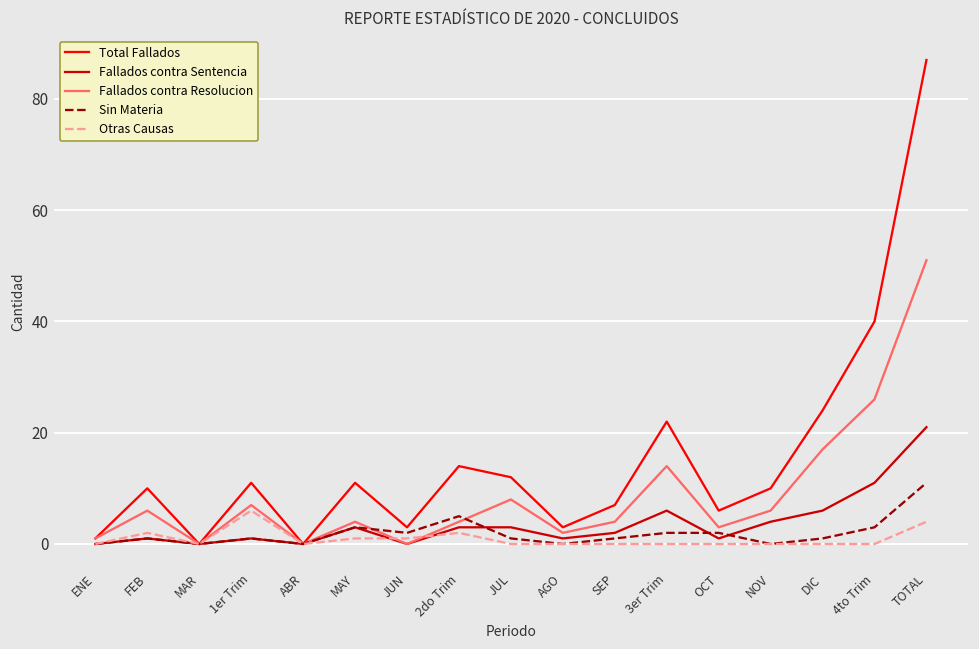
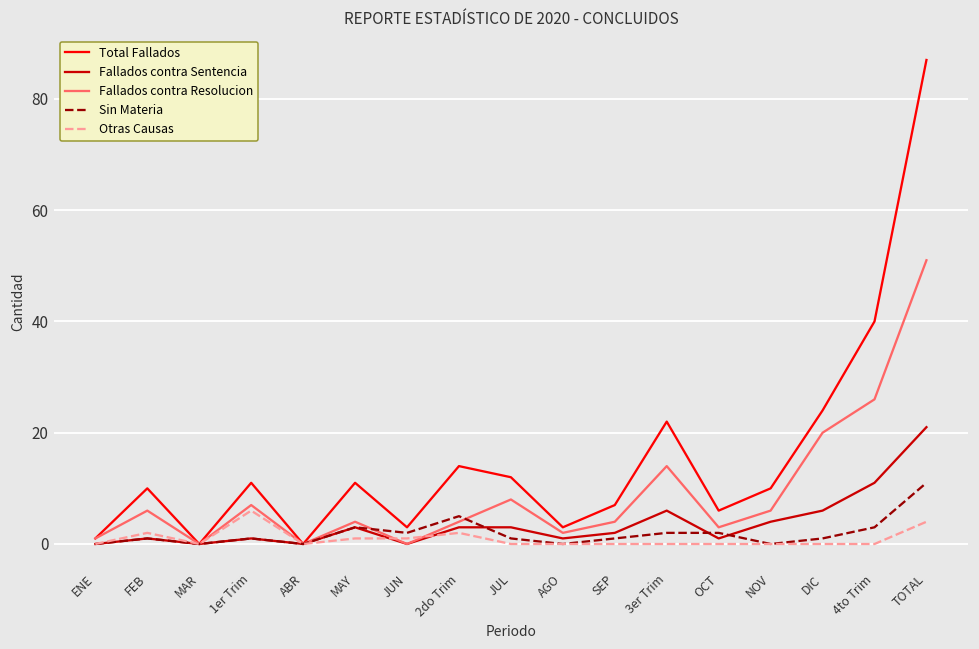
  {
    "Fallados contra Resolucion": {
      "FEB": 6,
      "1er Trim": 7,
      "MAY": 4,
      "2do Trim": 4,
      "JUL": 8,
      "AGO": 2,
      "SEP": 4,
      "3er Trim": 14,
      "OCT": 3,
      "NOV": 6,
-     "DIC": 17,
+     "DIC": 20,
      "4to Trim": 26,
      "TOTAL": 51
    },
    "Otras Causas": {
      "FEB": 2,
      "1er Trim": 6,
      "MAY": 1,
      "JUN": 1,
      "2do Trim": 2,
      "JUL": 0,
      "SEP": 0,
      "3er Trim": 0,
      "OCT": 0,
      "DIC": 0,
      "4to Trim": 0,
      "TOTAL": 4
    }
  }
